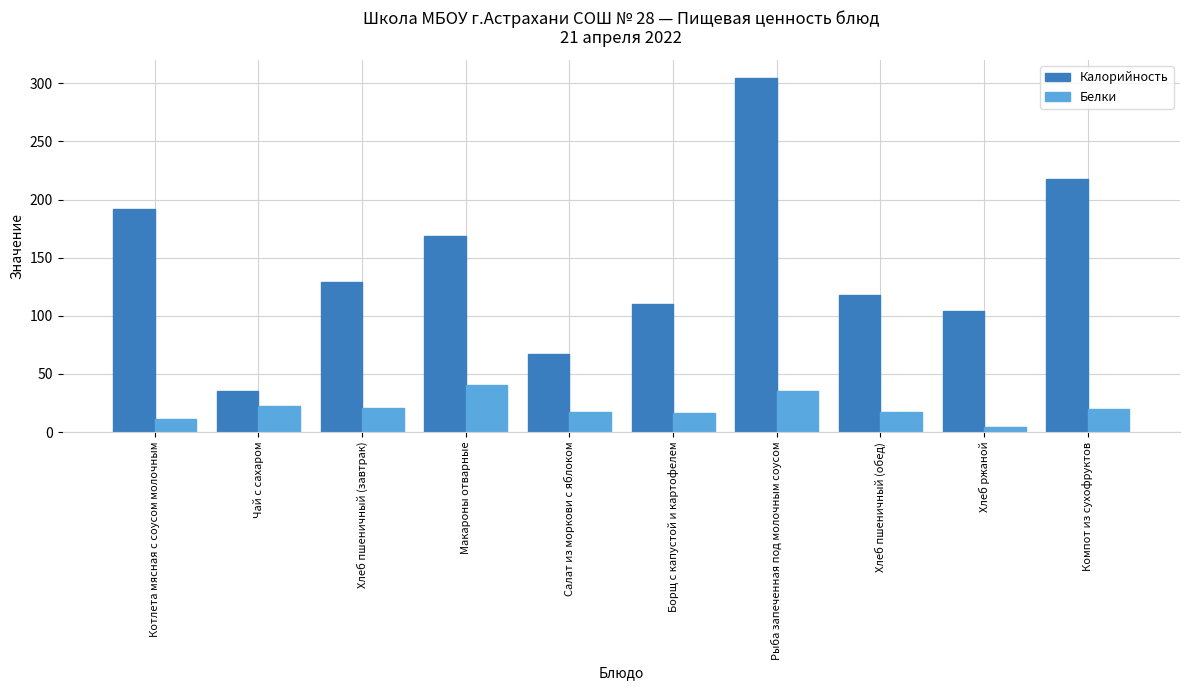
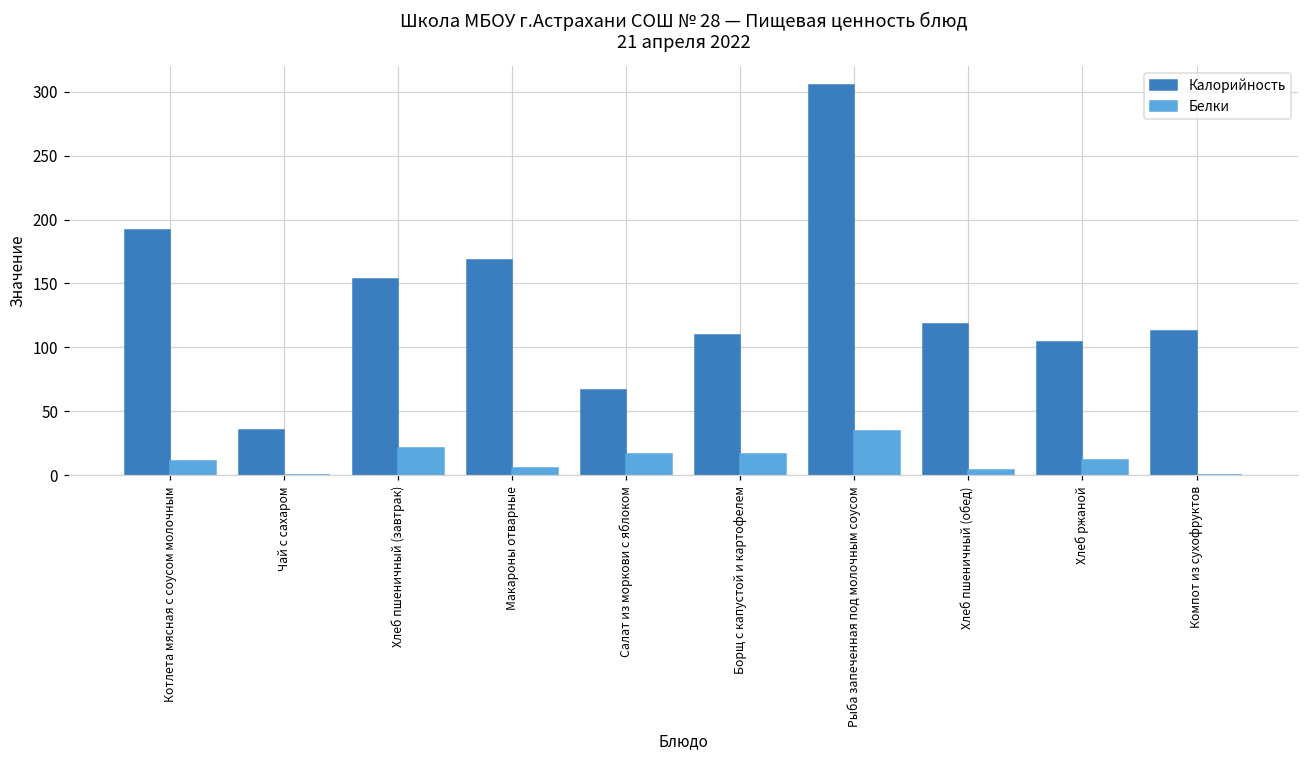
  {
    "Калорийность": {
      "Котлета мясная с соусом молочным": 192,
      "Чай с сахаром": 36,
-     "Хлеб пшеничный (завтрак)": 130,
+     "Хлеб пшеничный (завтрак)": 153,
      "Макароны отварные": 168,
      "Салат из моркови с яблоком": 67,
      "Борщ с капустой и картофелем": 110,
      "Рыба запеченная под молочным соусом": 305,
      "Хлеб пшеничный (обед)": 118,
      "Хлеб ржаной": 104,
-     "Компот из сухофруктов": 218
+     "Компот из сухофруктов": 113
    },
    "Белки": {
      "Котлета мясная с соусом молочным": 11,
-     "Чай с сахаром": 22,
+     "Чай с сахаром": 0,
      "Хлеб пшеничный (завтрак)": 21,
-     "Макароны отварные": 41,
+     "Макароны отварные": 6,
      "Салат из моркови с яблоком": 17,
      "Борщ с капустой и картофелем": 17,
      "Рыба запеченная под молочным соусом": 35,
-     "Хлеб пшеничный (обед)": 17,
-     "Хлеб ржаной": 4,
-     "Компот из сухофруктов": 20
+     "Хлеб пшеничный (обед)": 4,
+     "Хлеб ржаной": 12,
+     "Компот из сухофруктов": 0
    }
  }
